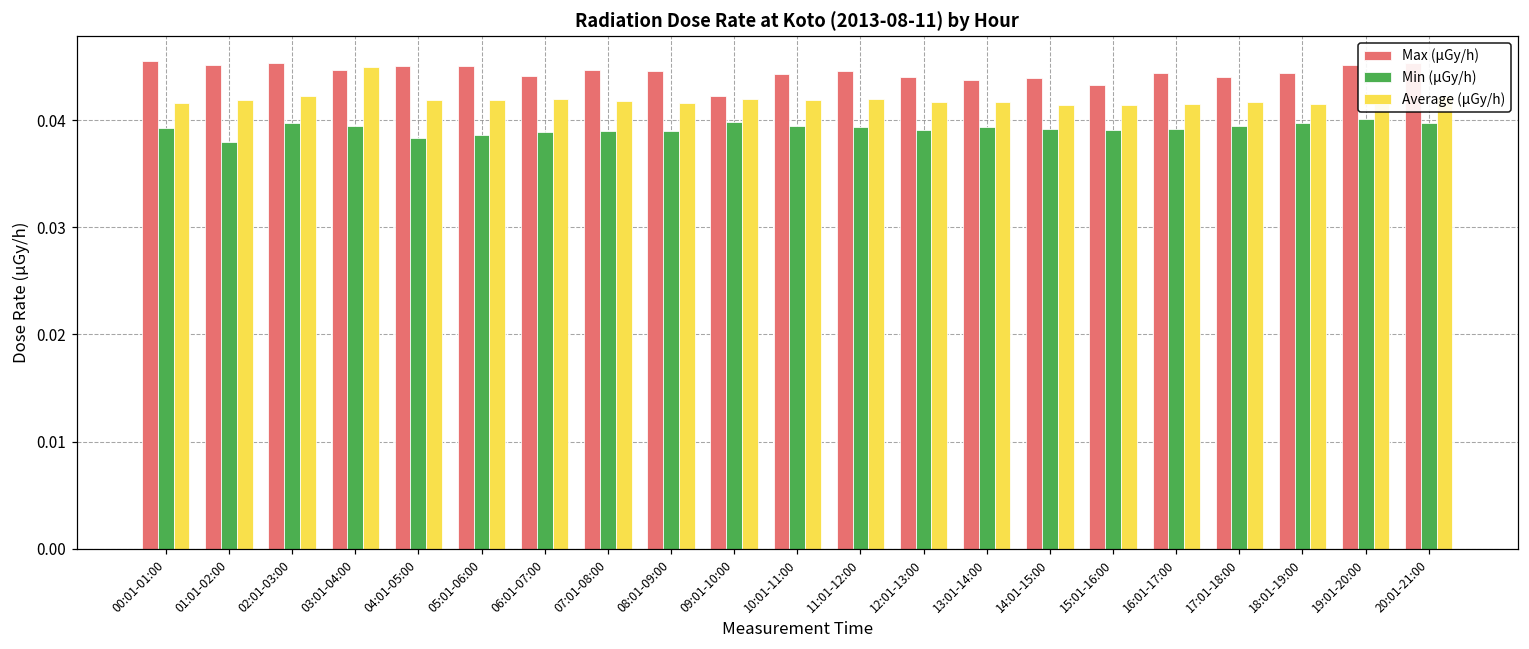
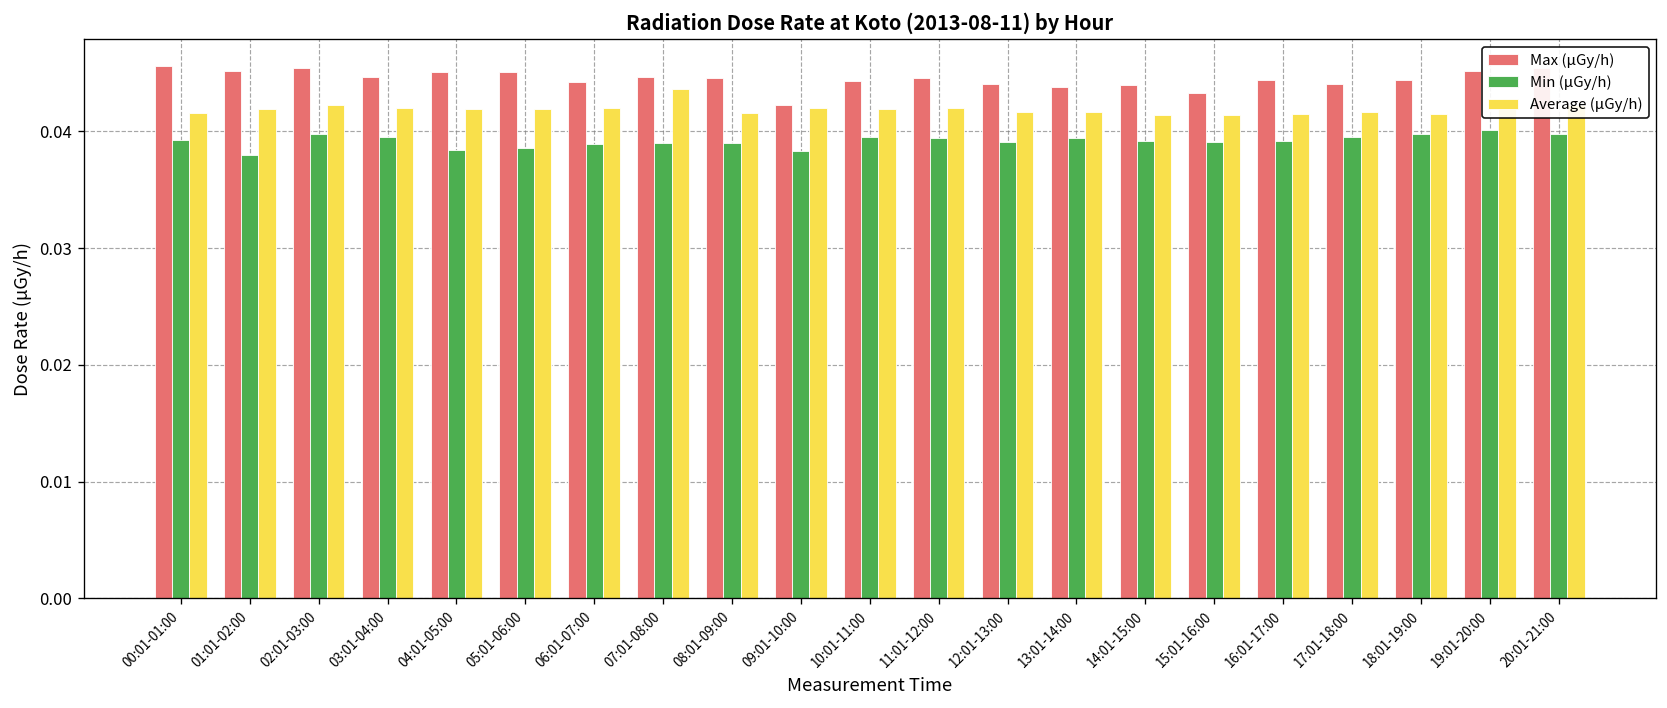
  {
    "Max (μGy/h)": {
      "00:01-01:00": 0.046,
      "01:01-02:00": 0.045,
      "02:01-03:00": 0.045,
      "03:01-04:00": 0.045,
      "04:01-05:00": 0.045,
      "05:01-06:00": 0.045,
      "06:01-07:00": 0.044,
      "07:01-08:00": 0.045,
      "08:01-09:00": 0.045,
      "09:01-10:00": 0.042,
      "10:01-11:00": 0.044,
      "11:01-12:00": 0.045,
      "12:01-13:00": 0.044,
      "13:01-14:00": 0.044,
      "14:01-15:00": 0.044,
      "15:01-16:00": 0.043,
      "16:01-17:00": 0.044,
      "17:01-18:00": 0.044,
      "18:01-19:00": 0.044,
      "19:01-20:00": 0.045
    },
    "Min (μGy/h)": {
      "00:01-01:00": 0.039,
      "01:01-02:00": 0.038,
      "02:01-03:00": 0.040,
      "03:01-04:00": 0.040,
      "04:01-05:00": 0.038,
      "05:01-06:00": 0.039,
      "06:01-07:00": 0.039,
      "07:01-08:00": 0.039,
      "08:01-09:00": 0.039,
-     "09:01-10:00": 0.040,
+     "09:01-10:00": 0.038,
      "10:01-11:00": 0.040,
      "11:01-12:00": 0.039,
      "12:01-13:00": 0.039,
      "13:01-14:00": 0.039,
      "14:01-15:00": 0.039,
      "15:01-16:00": 0.039,
      "16:01-17:00": 0.039,
      "17:01-18:00": 0.040,
      "18:01-19:00": 0.040,
      "19:01-20:00": 0.040,
      "20:01-21:00": 0.040
    },
    "Average (μGy/h)": {
      "00:01-01:00": 0.042,
      "01:01-02:00": 0.042,
      "02:01-03:00": 0.042,
-     "03:01-04:00": 0.045,
+     "03:01-04:00": 0.042,
      "04:01-05:00": 0.042,
      "05:01-06:00": 0.042,
      "06:01-07:00": 0.042,
-     "07:01-08:00": 0.042,
+     "07:01-08:00": 0.044,
      "08:01-09:00": 0.042,
      "09:01-10:00": 0.042,
      "10:01-11:00": 0.042,
      "11:01-12:00": 0.042,
      "12:01-13:00": 0.042,
      "13:01-14:00": 0.042,
      "14:01-15:00": 0.041,
      "15:01-16:00": 0.041,
      "16:01-17:00": 0.042,
      "17:01-18:00": 0.042,
      "18:01-19:00": 0.042
    }
  }
